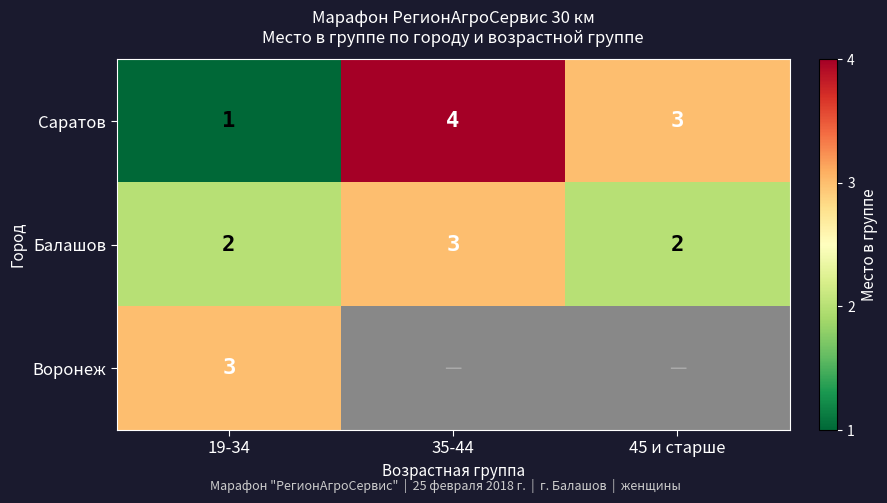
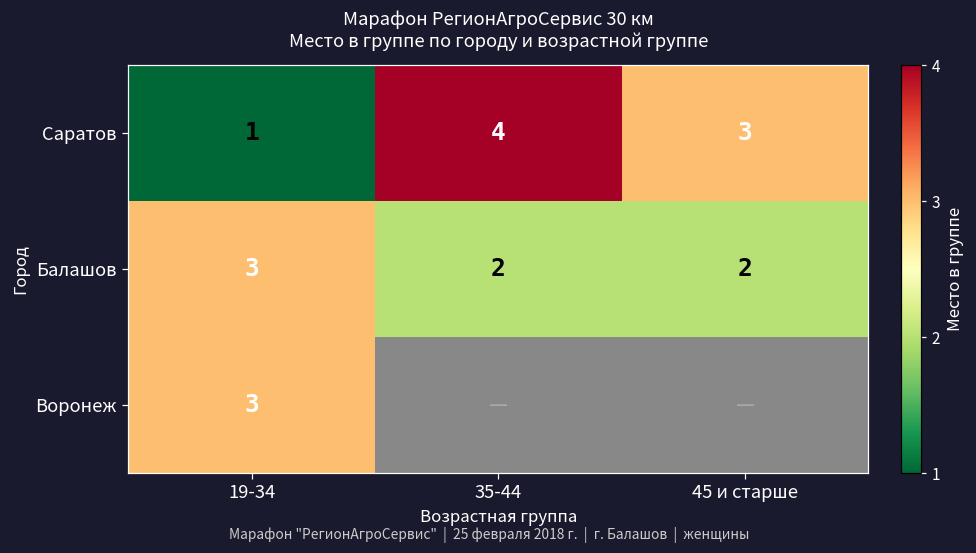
  {
    "Саратов": {
      "19-34": 1,
      "35-44": 4,
      "45 и старше": 3
    },
    "Балашов": {
-     "19-34": 2,
-     "35-44": 3,
+     "19-34": 3,
+     "35-44": 2,
      "45 и старше": 2
    },
    "Воронеж": {
      "19-34": 3
    }
  }
